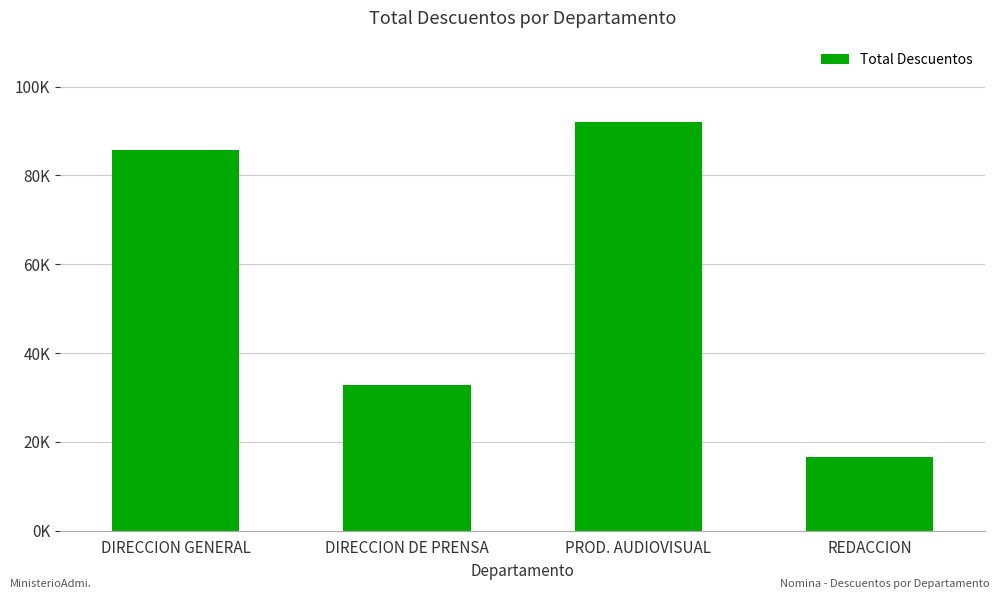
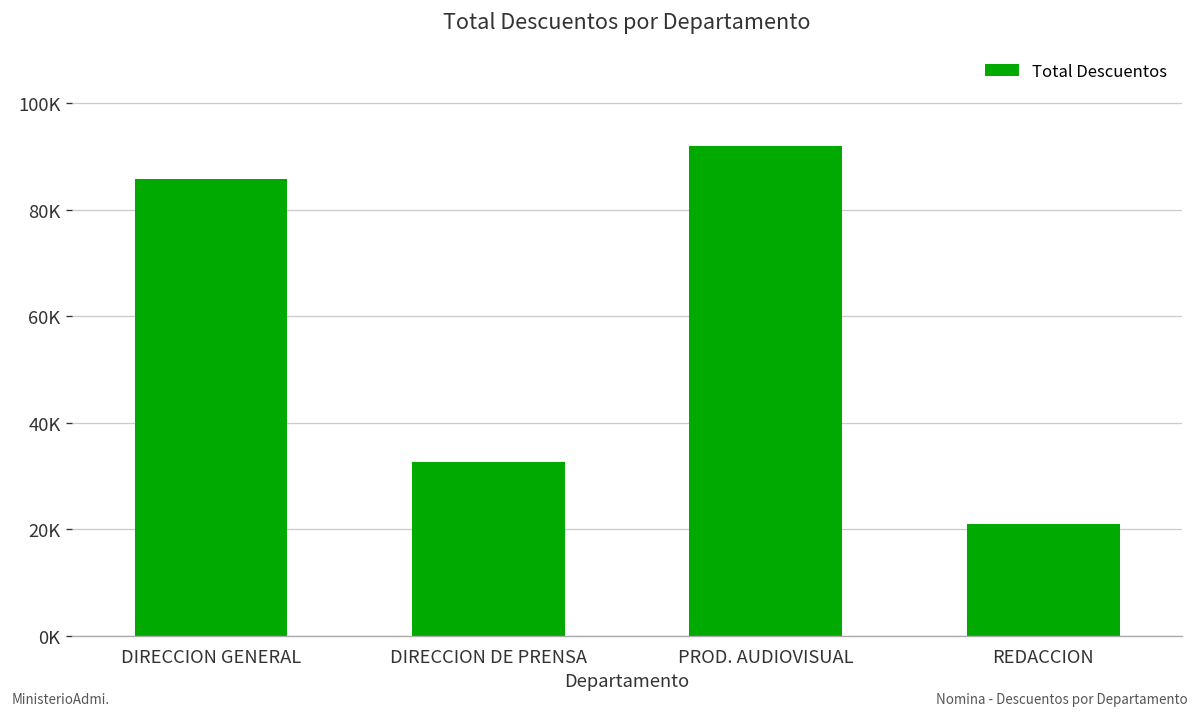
  {
    "DIRECCION GENERAL": 86000,
    "DIRECCION DE PRENSA": 33000,
    "PROD. AUDIOVISUAL": 92000,
-   "REDACCION": 17000
+   "REDACCION": 21000
  }
